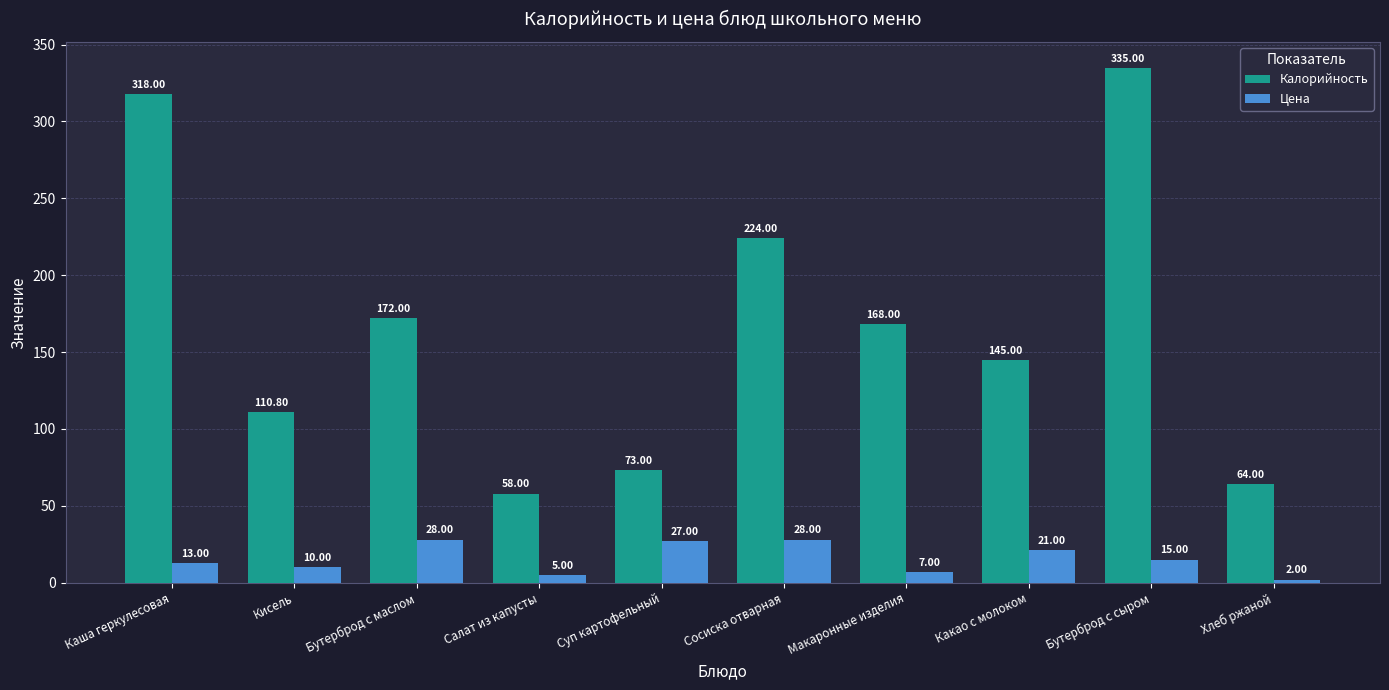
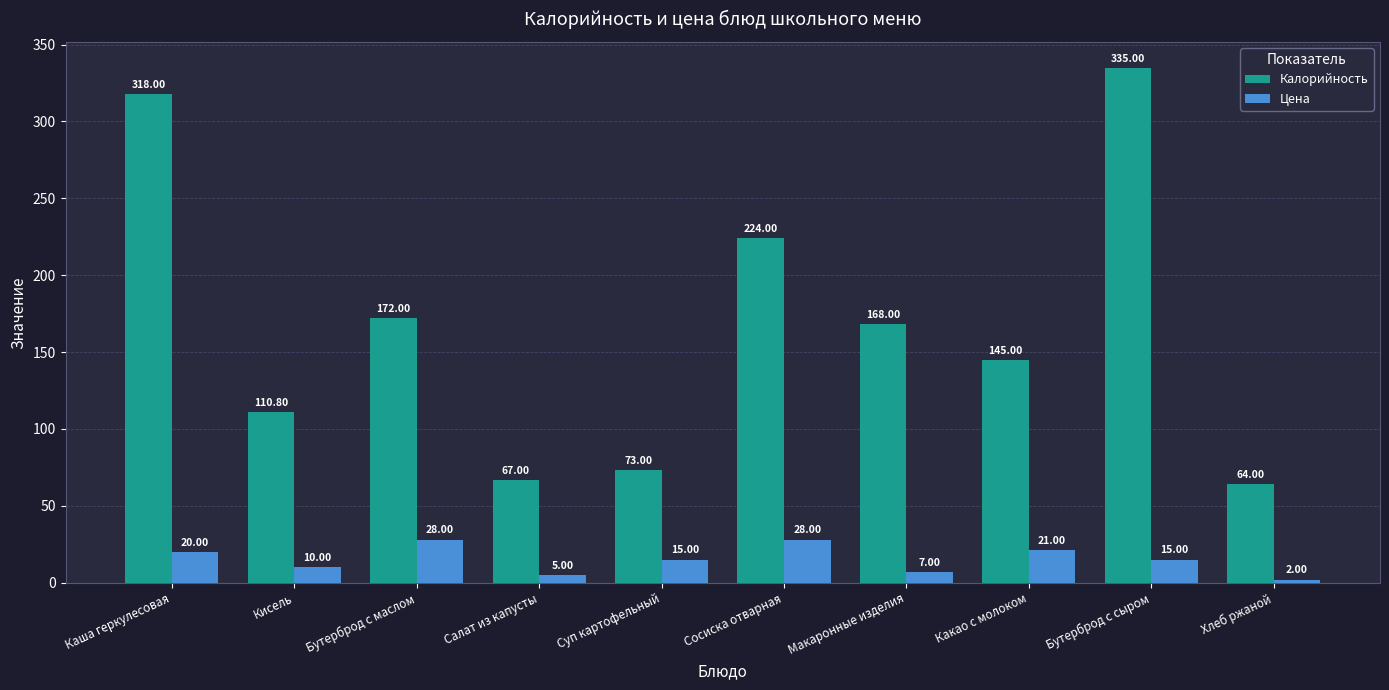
  {
    "Калорийность": {
      "Каша геркулесовая": 318.00,
      "Кисель": 110.80,
      "Бутерброд с маслом": 172.00,
-     "Салат из капусты": 58.00,
+     "Салат из капусты": 67.00,
      "Суп картофельный": 73.00,
      "Сосиска отварная": 224.00,
      "Макаронные изделия": 168.00,
      "Какао с молоком": 145.00,
      "Бутерброд с сыром": 335.00,
      "Хлеб ржаной": 64.00
    },
    "Цена": {
-     "Каша геркулесовая": 13.00,
+     "Каша геркулесовая": 20.00,
      "Кисель": 10.00,
      "Бутерброд с маслом": 28.00,
      "Салат из капусты": 5.00,
-     "Суп картофельный": 27.00,
+     "Суп картофельный": 15.00,
      "Сосиска отварная": 28.00,
      "Макаронные изделия": 7.00,
      "Какао с молоком": 21.00,
      "Бутерброд с сыром": 15.00,
      "Хлеб ржаной": 2.00
    }
  }
